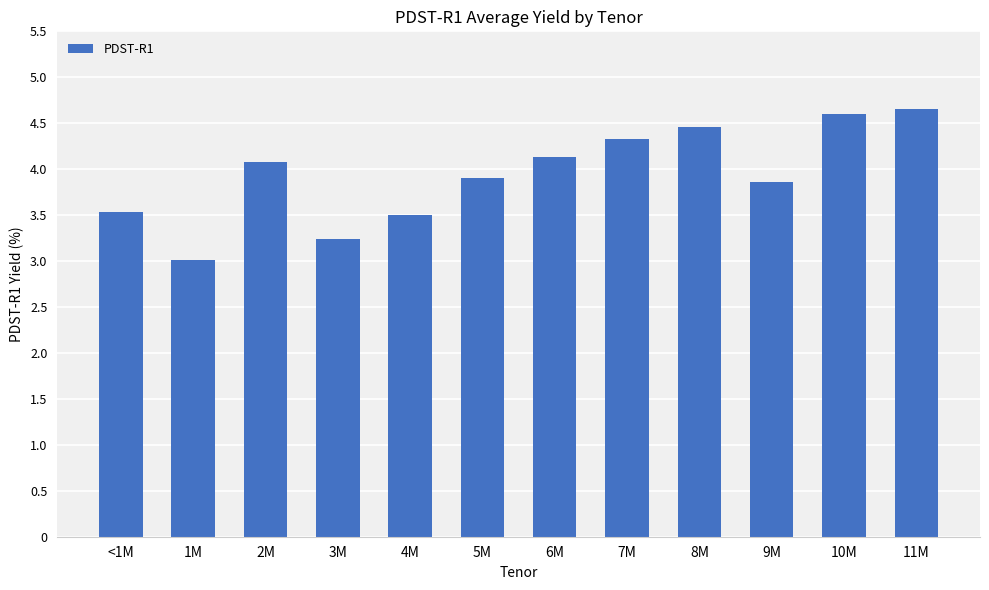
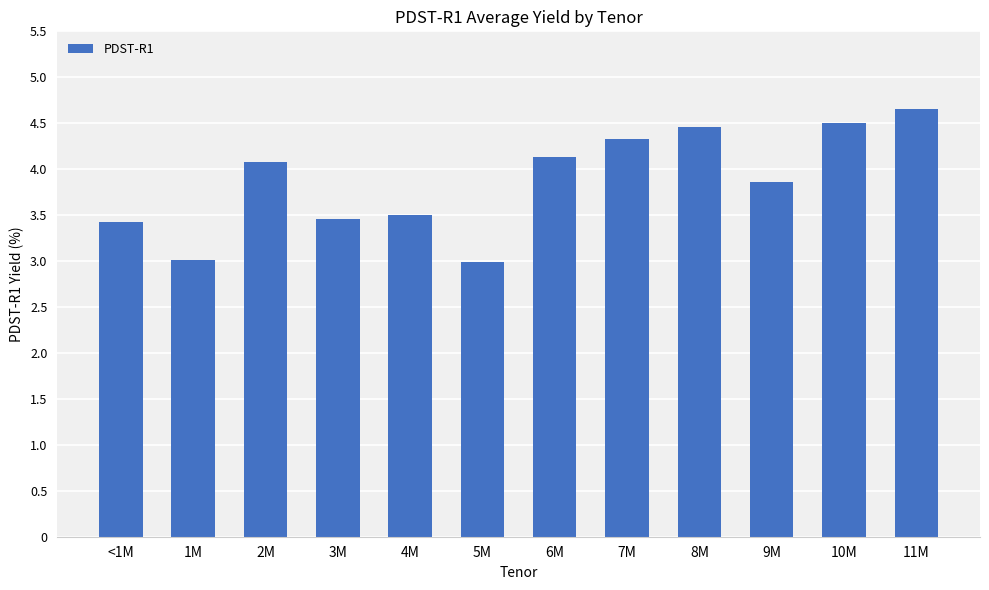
  {
-   "<1M": 3.5,
+   "<1M": 3.4,
    "1M": 3.0,
    "2M": 4.1,
-   "3M": 3.2,
+   "3M": 3.5,
    "4M": 3.5,
-   "5M": 3.9,
+   "5M": 3.0,
    "6M": 4.1,
    "7M": 4.3,
    "8M": 4.5,
    "9M": 3.9,
-   "10M": 4.6,
+   "10M": 4.5,
    "11M": 4.7
  }
